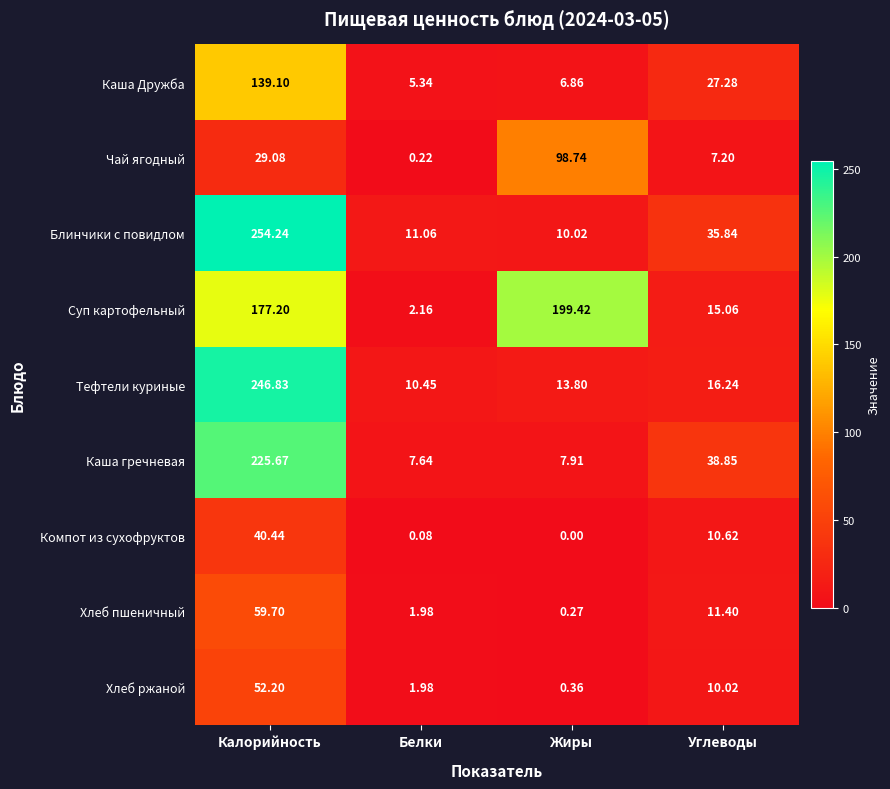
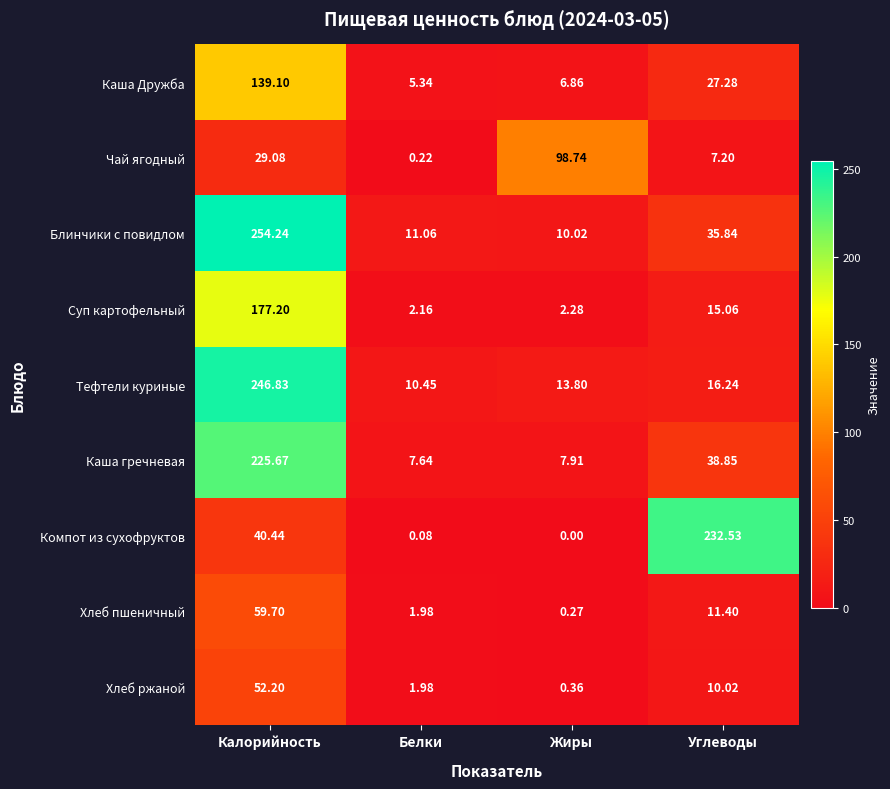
  {
    "Каша Дружба": {
      "Калорийность": 139.10,
      "Белки": 5.34,
      "Жиры": 6.86,
      "Углеводы": 27.28
    },
    "Чай ягодный": {
      "Калорийность": 29.08,
      "Белки": 0.22,
      "Жиры": 98.74,
      "Углеводы": 7.20
    },
    "Блинчики с повидлом": {
      "Калорийность": 254.24,
      "Белки": 11.06,
      "Жиры": 10.02,
      "Углеводы": 35.84
    },
    "Суп картофельный": {
      "Калорийность": 177.20,
      "Белки": 2.16,
-     "Жиры": 199.42,
+     "Жиры": 2.28,
      "Углеводы": 15.06
    },
    "Тефтели куриные": {
      "Калорийность": 246.83,
      "Белки": 10.45,
      "Жиры": 13.80,
      "Углеводы": 16.24
    },
    "Каша гречневая": {
      "Калорийность": 225.67,
      "Белки": 7.64,
      "Жиры": 7.91,
      "Углеводы": 38.85
    },
    "Компот из сухофруктов": {
      "Калорийность": 40.44,
      "Белки": 0.08,
      "Жиры": 0.00,
-     "Углеводы": 10.62
+     "Углеводы": 232.53
    },
    "Хлеб пшеничный": {
      "Калорийность": 59.70,
      "Белки": 1.98,
      "Жиры": 0.27,
      "Углеводы": 11.40
    },
    "Хлеб ржаной": {
      "Калорийность": 52.20,
      "Белки": 1.98,
      "Жиры": 0.36,
      "Углеводы": 10.02
    }
  }
